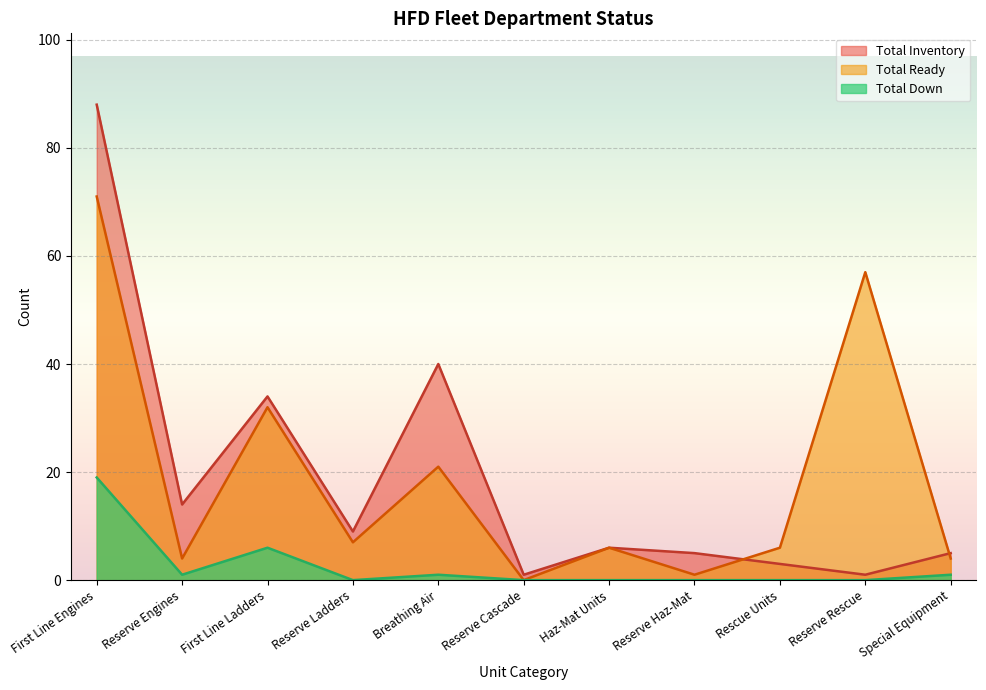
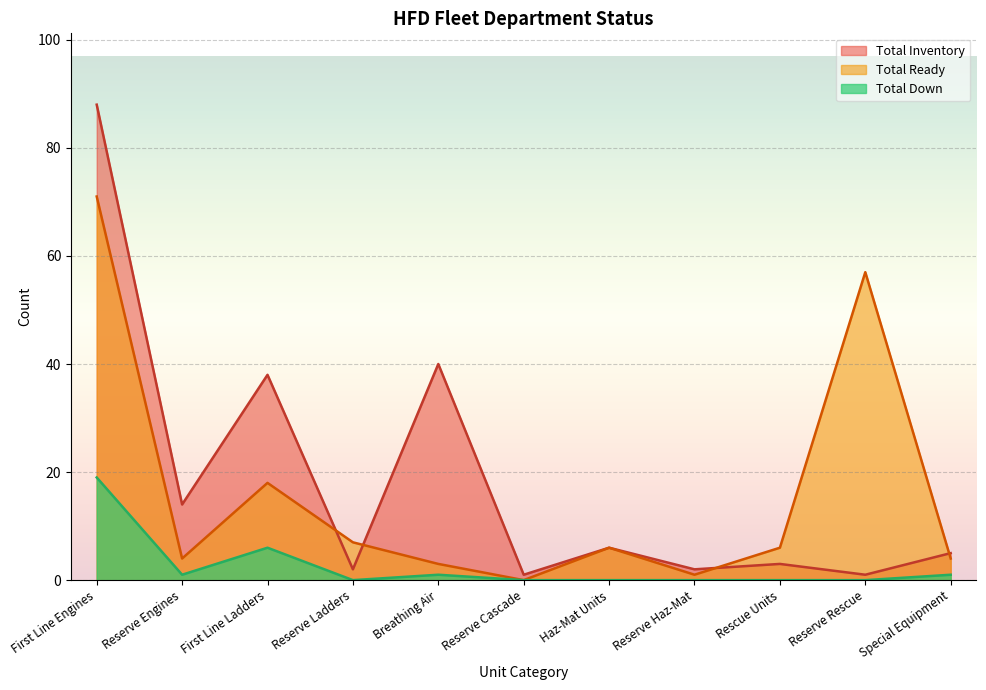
  {
    "Total Inventory": {
      "First Line Engines": 88,
      "Reserve Engines": 14,
-     "First Line Ladders": 34,
-     "Reserve Ladders": 9,
+     "First Line Ladders": 38,
+     "Reserve Ladders": 2,
      "Breathing Air": 40,
      "Reserve Cascade": 1,
-     "Reserve Haz-Mat": 5,
+     "Reserve Haz-Mat": 2,
      "Rescue Units": 3,
      "Reserve Rescue": 1,
      "Special Equipment": 5
    },
    "Total Ready": {
      "First Line Engines": 71,
      "Reserve Engines": 4,
-     "First Line Ladders": 32,
+     "First Line Ladders": 18,
      "Reserve Ladders": 7,
-     "Breathing Air": 21,
+     "Breathing Air": 3,
      "Reserve Haz-Mat": 1,
      "Rescue Units": 6,
      "Reserve Rescue": 57,
      "Special Equipment": 4
    },
    "Total Down": {
      "First Line Engines": 19,
      "Reserve Engines": 1,
      "First Line Ladders": 6,
      "Reserve Ladders": 0,
      "Breathing Air": 1,
      "Haz-Mat Units": 0,
      "Reserve Haz-Mat": 0,
      "Rescue Units": 0,
      "Reserve Rescue": 0,
      "Special Equipment": 1
    }
  }
